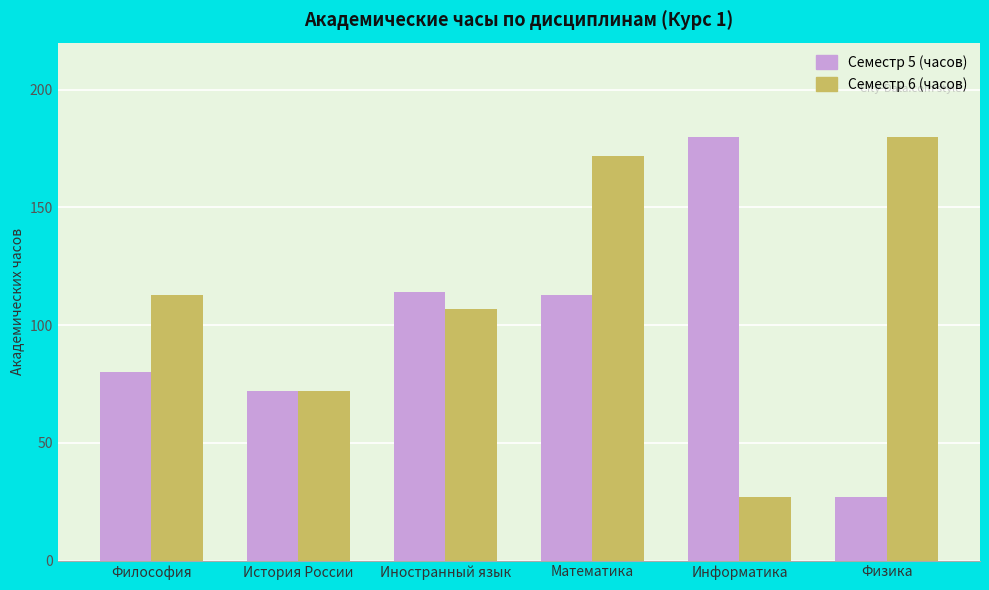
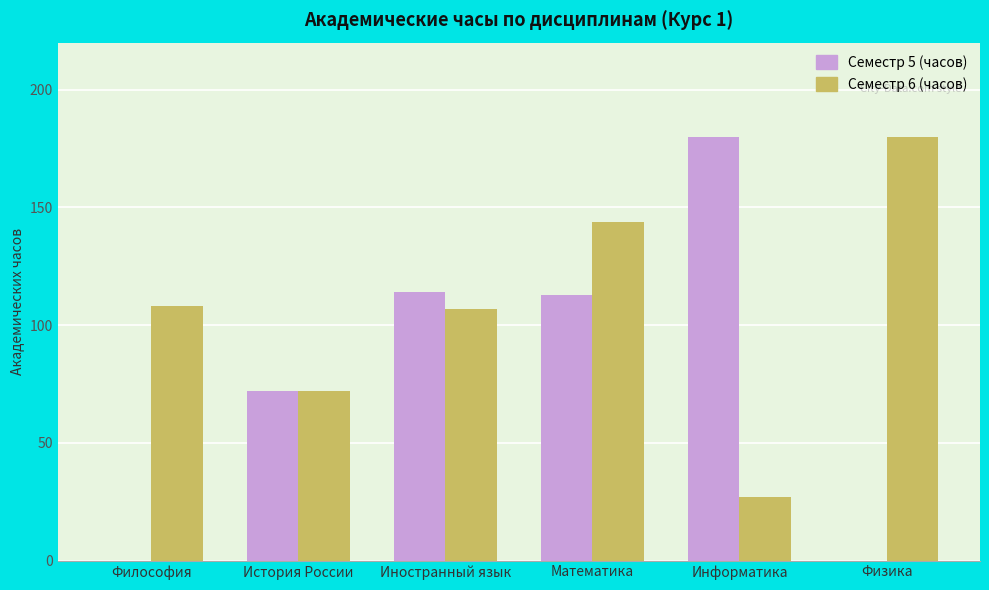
  {
    "Семестр 5 (часов)": {
-     "Философия": 80,
+     "Философия": 0,
      "История России": 72,
      "Иностранный язык": 114,
      "Математика": 113,
      "Информатика": 180,
-     "Физика": 27
+     "Физика": 0
    },
    "Семестр 6 (часов)": {
-     "Философия": 113,
+     "Философия": 108,
      "История России": 72,
      "Иностранный язык": 107,
-     "Математика": 172,
+     "Математика": 144,
      "Информатика": 27,
      "Физика": 180
    }
  }
